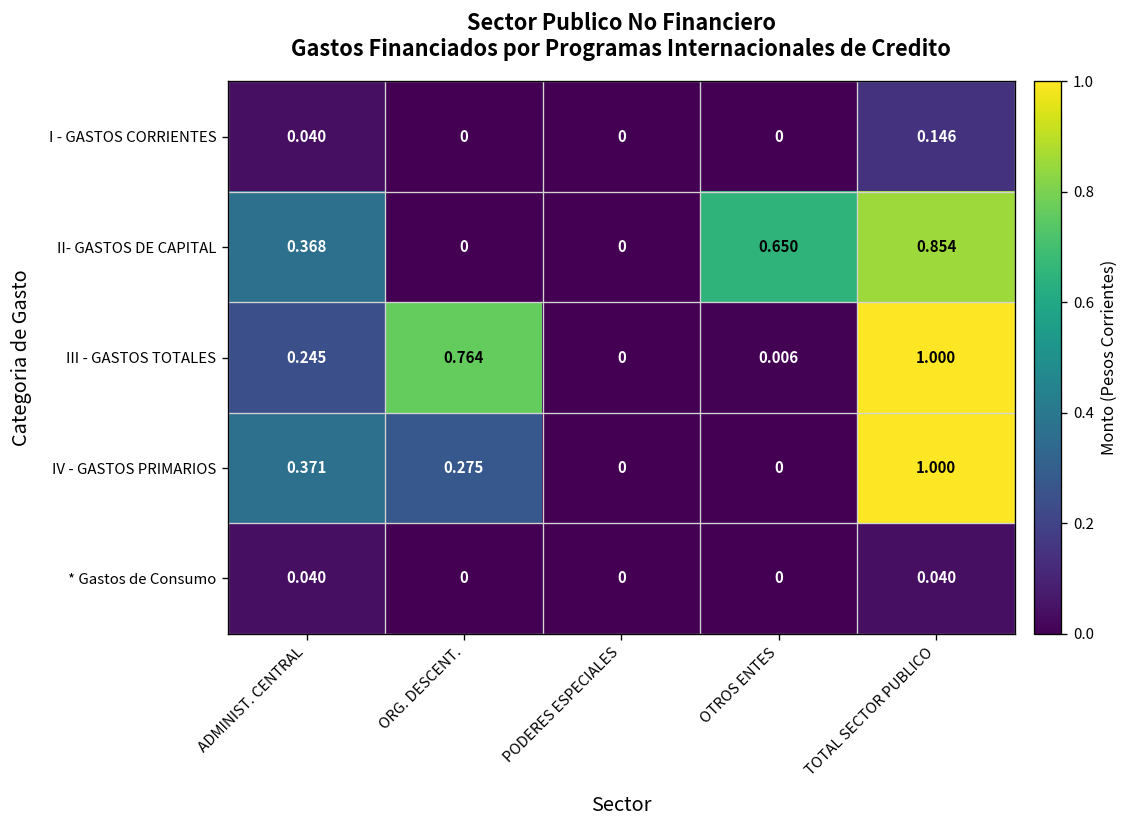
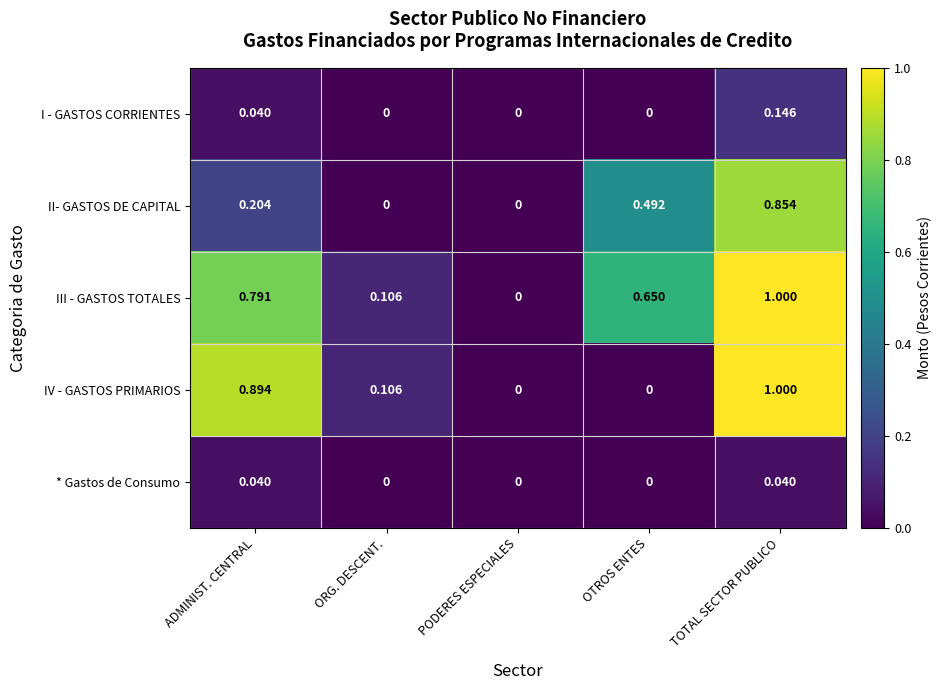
  {
    "I - GASTOS CORRIENTES": {
      "ADMINIST. CENTRAL": 0.040,
      "ORG. DESCENT.": 0,
      "PODERES ESPECIALES": 0,
      "OTROS ENTES": 0,
      "TOTAL SECTOR PUBLICO": 0.146
    },
    "II- GASTOS DE CAPITAL": {
-     "ADMINIST. CENTRAL": 0.368,
+     "ADMINIST. CENTRAL": 0.204,
      "ORG. DESCENT.": 0,
      "PODERES ESPECIALES": 0,
-     "OTROS ENTES": 0.650,
+     "OTROS ENTES": 0.492,
      "TOTAL SECTOR PUBLICO": 0.854
    },
    "III - GASTOS TOTALES": {
-     "ADMINIST. CENTRAL": 0.245,
-     "ORG. DESCENT.": 0.764,
+     "ADMINIST. CENTRAL": 0.791,
+     "ORG. DESCENT.": 0.106,
      "PODERES ESPECIALES": 0,
-     "OTROS ENTES": 0.006,
+     "OTROS ENTES": 0.650,
      "TOTAL SECTOR PUBLICO": 1.000
    },
    "IV - GASTOS PRIMARIOS": {
-     "ADMINIST. CENTRAL": 0.371,
-     "ORG. DESCENT.": 0.275,
+     "ADMINIST. CENTRAL": 0.894,
+     "ORG. DESCENT.": 0.106,
      "PODERES ESPECIALES": 0,
      "OTROS ENTES": 0,
      "TOTAL SECTOR PUBLICO": 1.000
    },
    "* Gastos de Consumo": {
      "ADMINIST. CENTRAL": 0.040,
      "ORG. DESCENT.": 0,
      "PODERES ESPECIALES": 0,
      "OTROS ENTES": 0,
      "TOTAL SECTOR PUBLICO": 0.040
    }
  }
